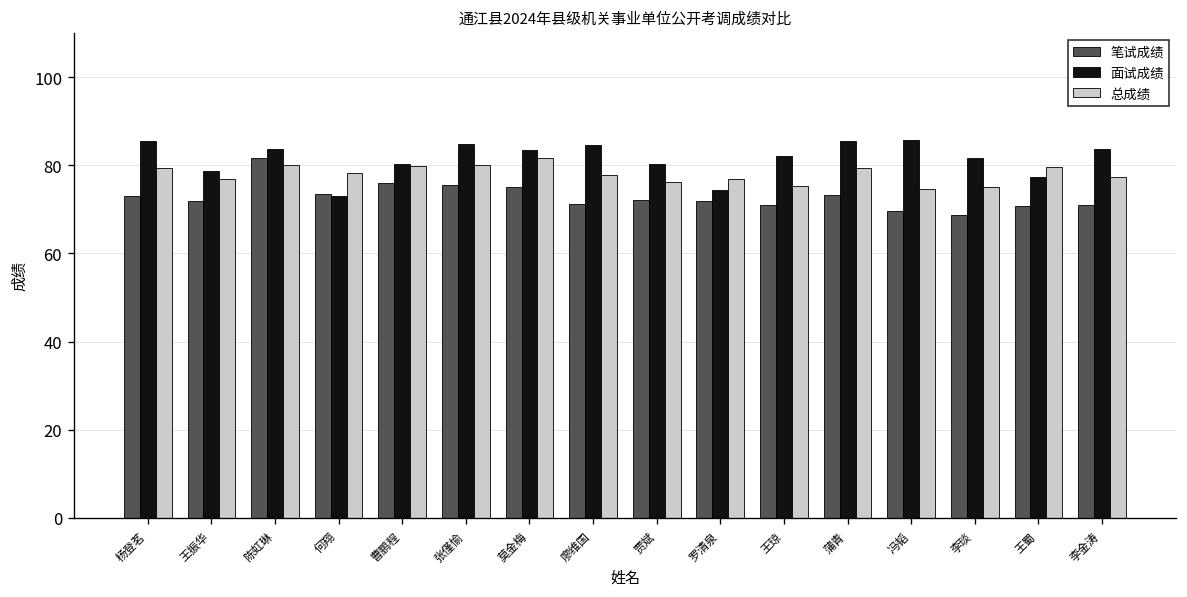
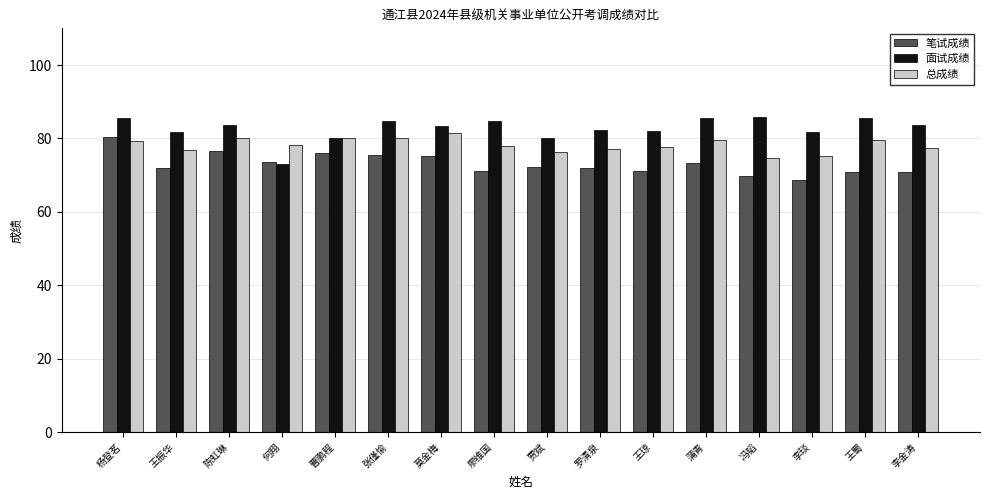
  {
    "笔试成绩": {
-     "杨登茗": 73,
+     "杨登茗": 80,
      "王振华": 72,
-     "陈虹琳": 82,
+     "陈虹琳": 77,
      "何翔": 73,
      "曹鹏程": 76,
      "张僅愉": 76,
      "莫金梅": 75,
      "廖维国": 71,
      "贾斌": 72,
      "罗清泉": 72,
      "王琼": 71,
      "蒲青": 73,
      "冯韬": 70,
      "李琰": 69,
      "王蜀": 71,
      "李金涛": 71
    },
    "面试成绩": {
      "杨登茗": 86,
-     "王振华": 79,
+     "王振华": 82,
      "陈虹琳": 84,
      "何翔": 73,
      "曹鹏程": 80,
      "张僅愉": 85,
      "莫金梅": 83,
      "廖维国": 85,
      "贾斌": 80,
-     "罗清泉": 74,
+     "罗清泉": 82,
      "王琼": 82,
      "蒲青": 86,
      "冯韬": 86,
      "李琰": 82,
-     "王蜀": 77,
+     "王蜀": 86,
      "李金涛": 84
    },
    "总成绩": {
      "杨登茗": 79,
      "王振华": 77,
      "陈虹琳": 80,
      "何翔": 78,
      "曹鹏程": 80,
      "张僅愉": 80,
      "莫金梅": 82,
      "廖维国": 78,
      "贾斌": 76,
      "罗清泉": 77,
-     "王琼": 75,
+     "王琼": 78,
      "蒲青": 79,
      "冯韬": 75,
      "李琰": 75,
      "王蜀": 80,
      "李金涛": 77
    }
  }
